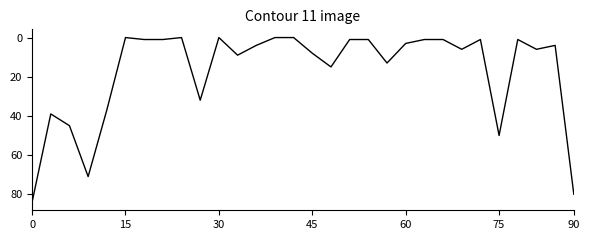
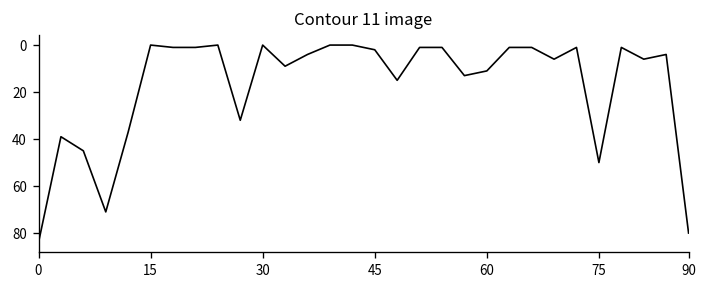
  {
    "0": 84,
    "15": 0,
    "30": 0,
-   "45": 8,
-   "60": 3,
+   "45": 2,
+   "60": 11,
    "75": 50,
    "90": 80
  }
